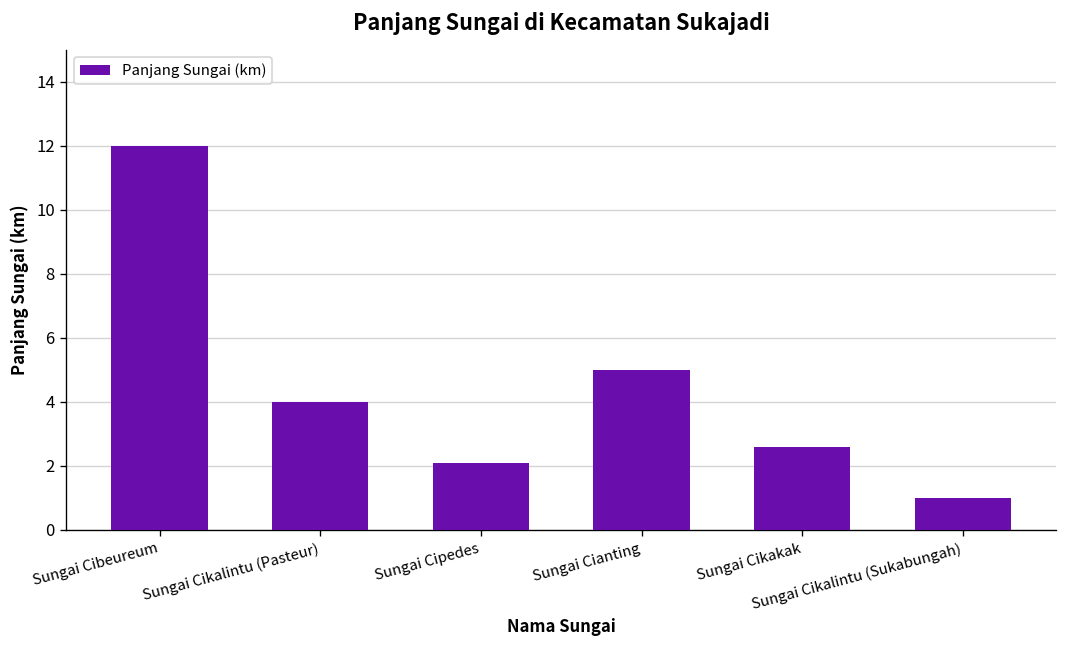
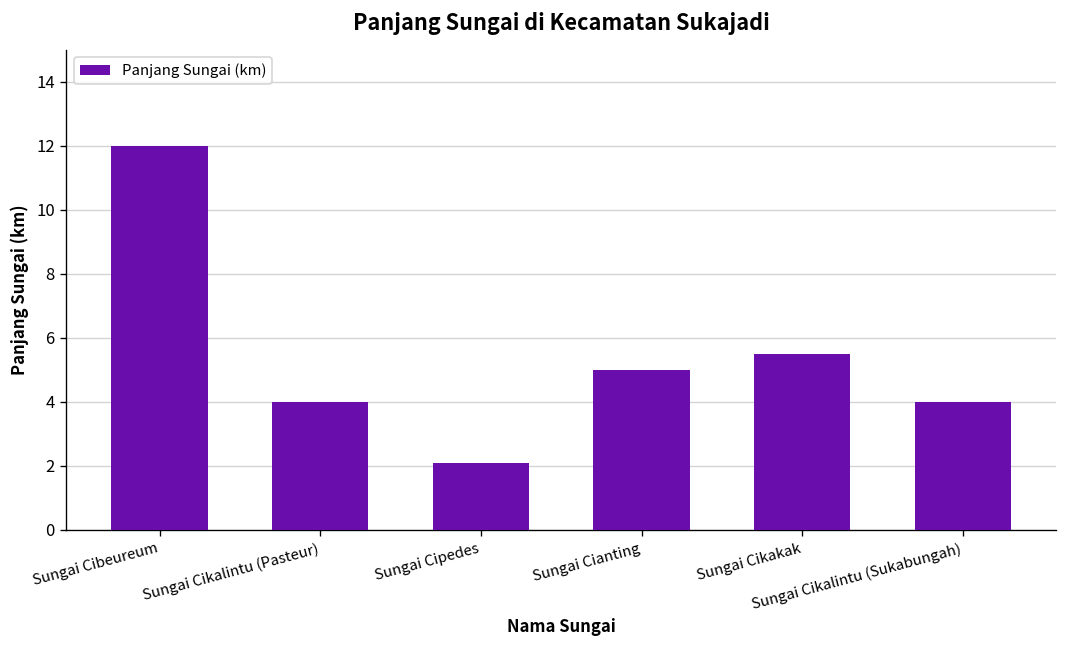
  {
    "Sungai Cibeureum": 12.0,
    "Sungai Cikalintu (Pasteur)": 4.0,
    "Sungai Cipedes": 2.1,
    "Sungai Cianting": 5.0,
-   "Sungai Cikakak": 2.6,
-   "Sungai Cikalintu (Sukabungah)": 1
+   "Sungai Cikakak": 5.5,
+   "Sungai Cikalintu (Sukabungah)": 4
  }
